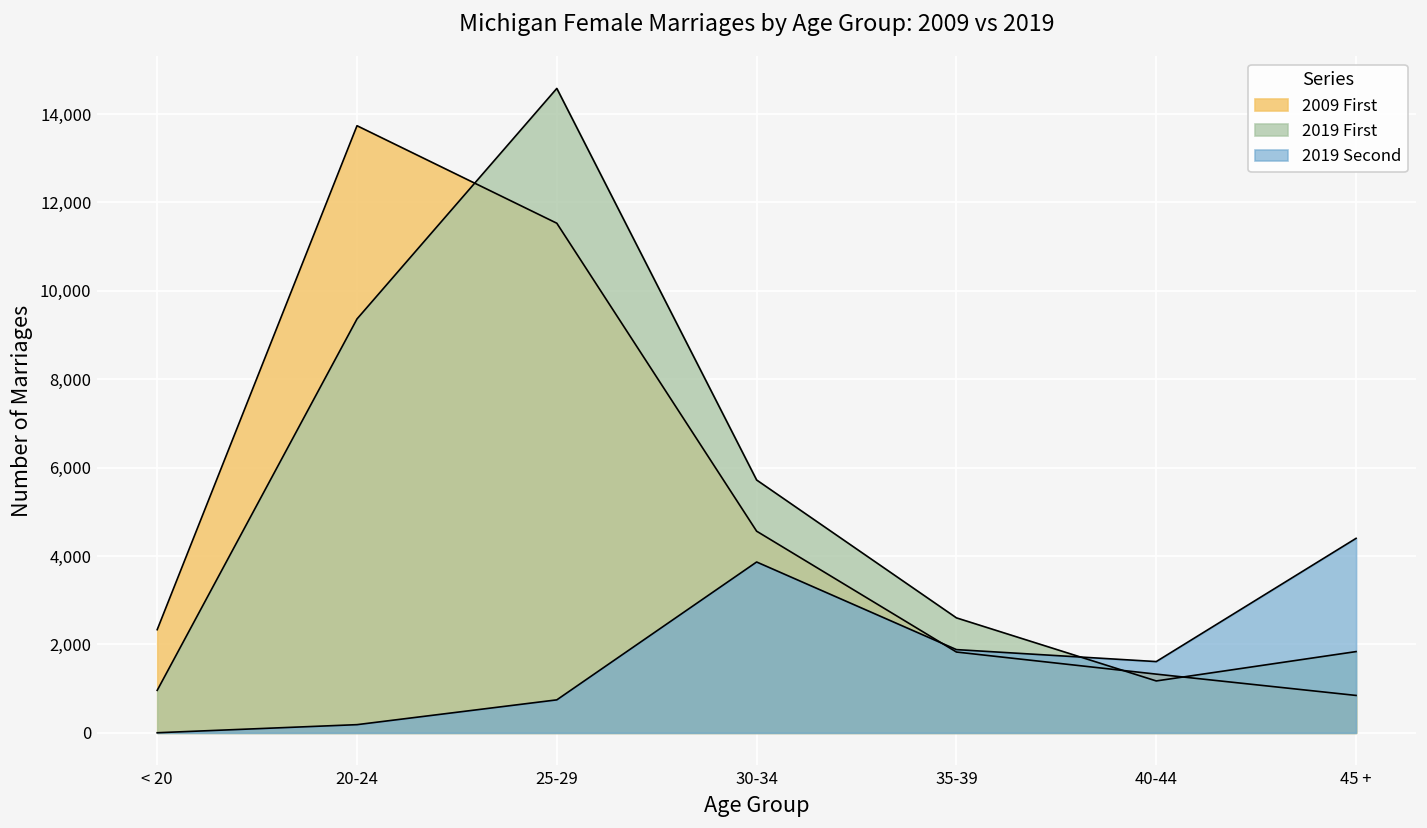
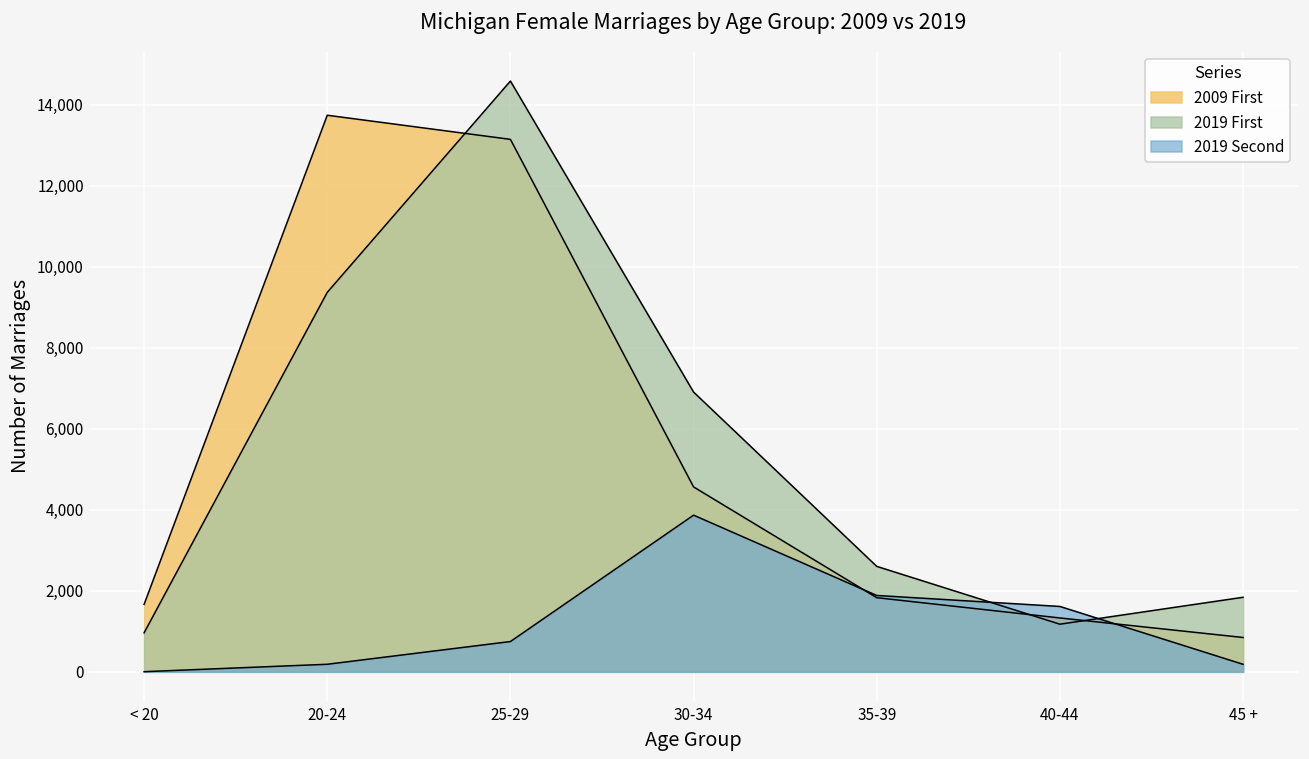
  {
    "2009 First": {
-     "< 20": "2,300",
+     "< 20": "1,700",
      "20-24": "13,700",
-     "25-29": "11,500",
+     "25-29": "13,100",
      "30-34": "4,600",
      "40-44": "1,300",
      "45 +": "800"
    },
    "2019 First": {
      "< 20": "1,000",
      "20-24": "9,400",
      "25-29": "14,600",
-     "30-34": "5,700",
+     "30-34": "6,900",
      "35-39": "2,600",
      "40-44": "1,200",
      "45 +": "1,800"
    },
    "2019 Second": {
      "< 20": "0",
      "20-24": "200",
      "25-29": "700",
      "30-34": "3,900",
      "40-44": "1,600",
-     "45 +": "4,400"
+     "45 +": "200"
    }
  }
